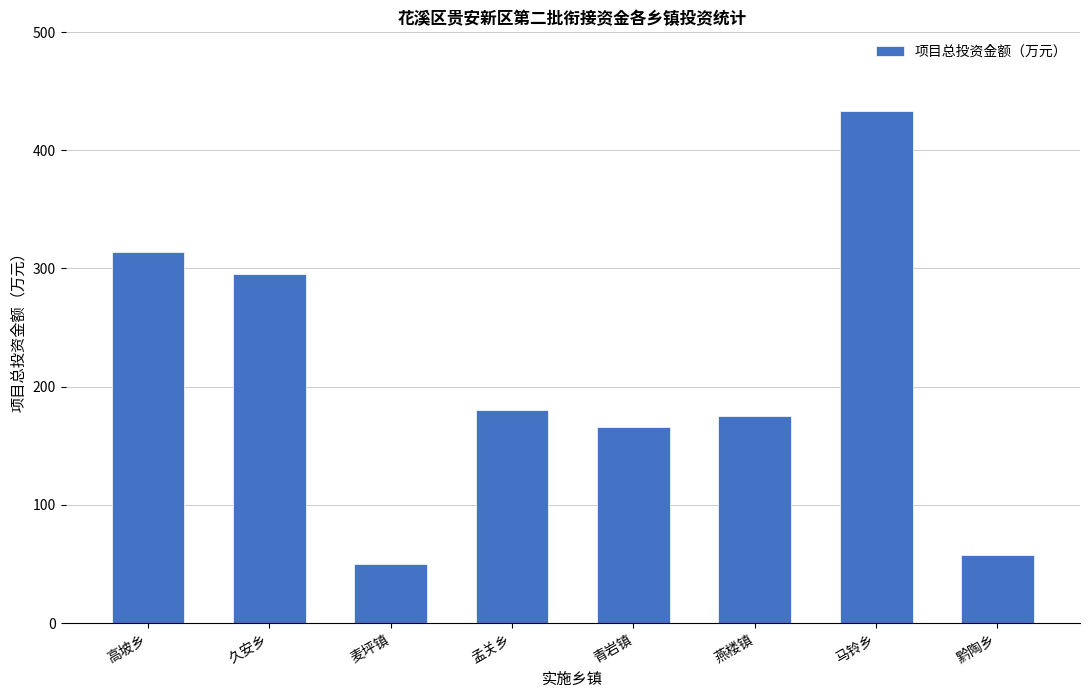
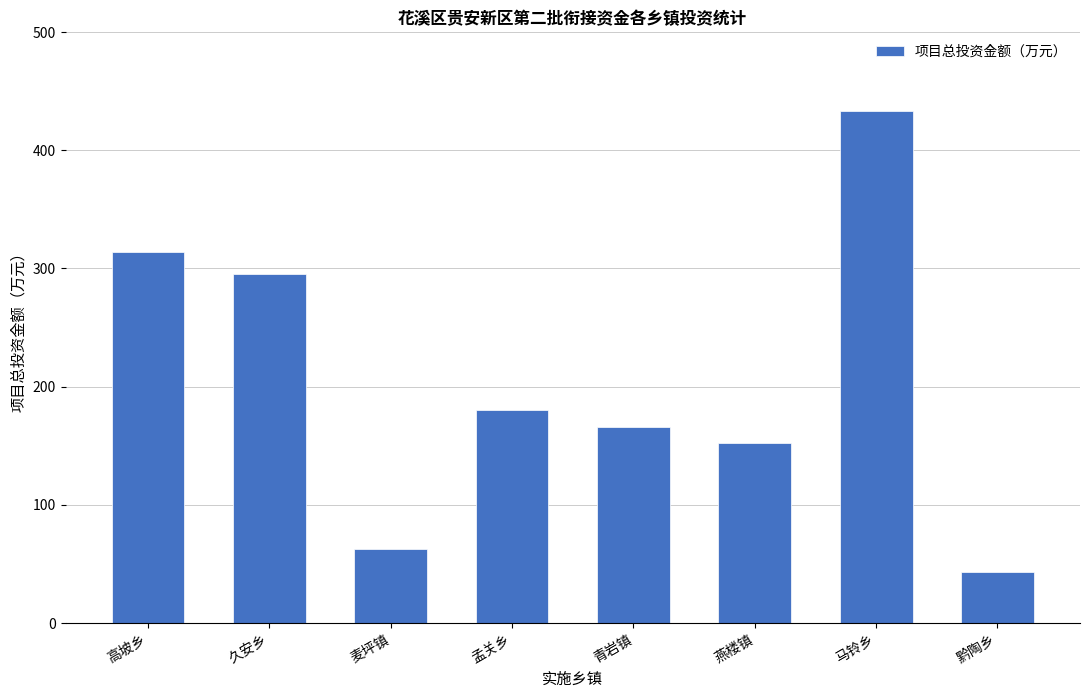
  {
    "高坡乡": 314,
    "久安乡": 295,
-   "麦坪镇": 50,
+   "麦坪镇": 62,
    "孟关乡": 180,
    "青岩镇": 166,
-   "燕楼镇": 175,
+   "燕楼镇": 152,
    "马铃乡": 433,
-   "黔陶乡": 58
+   "黔陶乡": 43
  }
